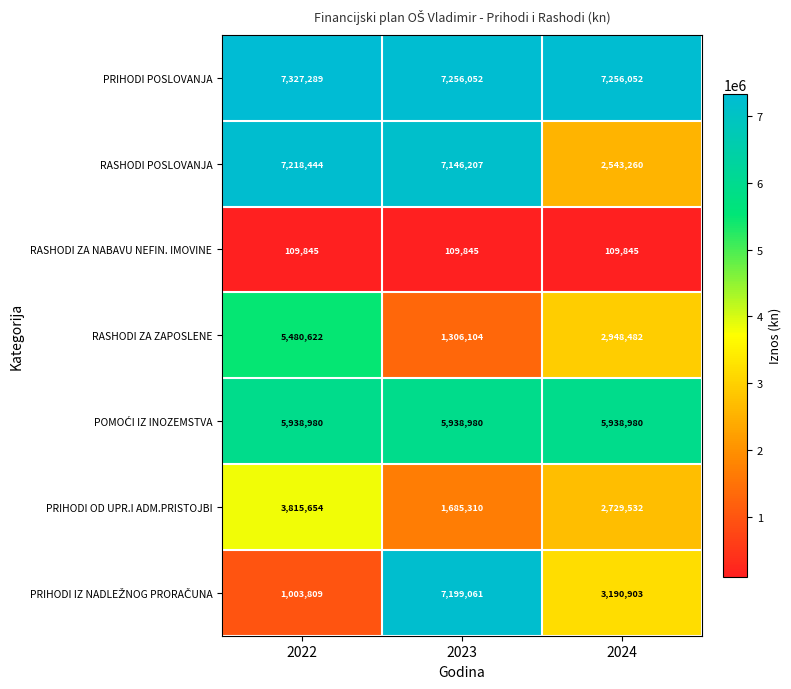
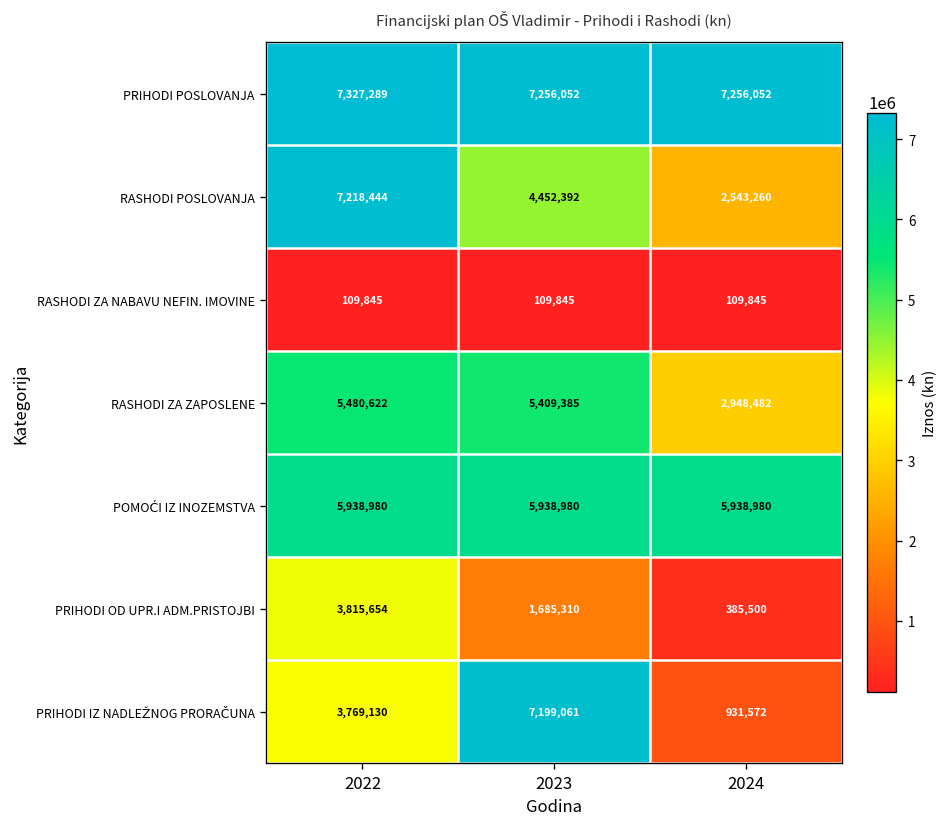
  {
    "PRIHODI POSLOVANJA": {
      "2022": "7,327,289",
      "2023": "7,256,052",
      "2024": "7,256,052"
    },
    "RASHODI POSLOVANJA": {
      "2022": "7,218,444",
-     "2023": "7,146,207",
+     "2023": "4,452,392",
      "2024": "2,543,260"
    },
    "RASHODI ZA NABAVU NEFIN. IMOVINE": {
      "2022": "109,845",
      "2023": "109,845",
      "2024": "109,845"
    },
    "RASHODI ZA ZAPOSLENE": {
      "2022": "5,480,622",
-     "2023": "1,306,104",
+     "2023": "5,409,385",
      "2024": "2,948,482"
    },
    "POMOĆI IZ INOZEMSTVA": {
      "2022": "5,938,980",
      "2023": "5,938,980",
      "2024": "5,938,980"
    },
    "PRIHODI OD UPR.I ADM.PRISTOJBI": {
      "2022": "3,815,654",
      "2023": "1,685,310",
-     "2024": "2,729,532"
+     "2024": "385,500"
    },
    "PRIHODI IZ NADLEŽNOG PRORAČUNA": {
-     "2022": "1,003,809",
+     "2022": "3,769,130",
      "2023": "7,199,061",
-     "2024": "3,190,903"
+     "2024": "931,572"
    }
  }
